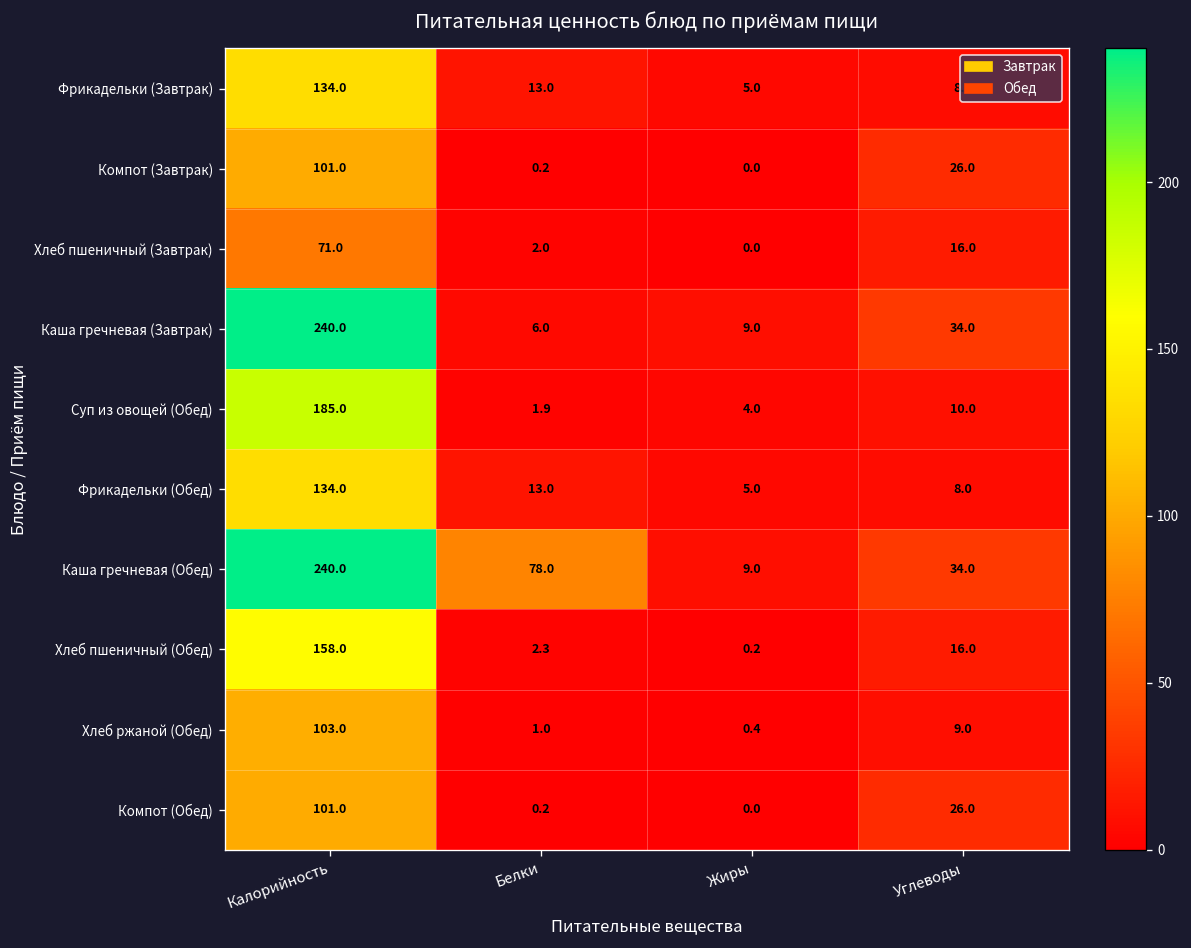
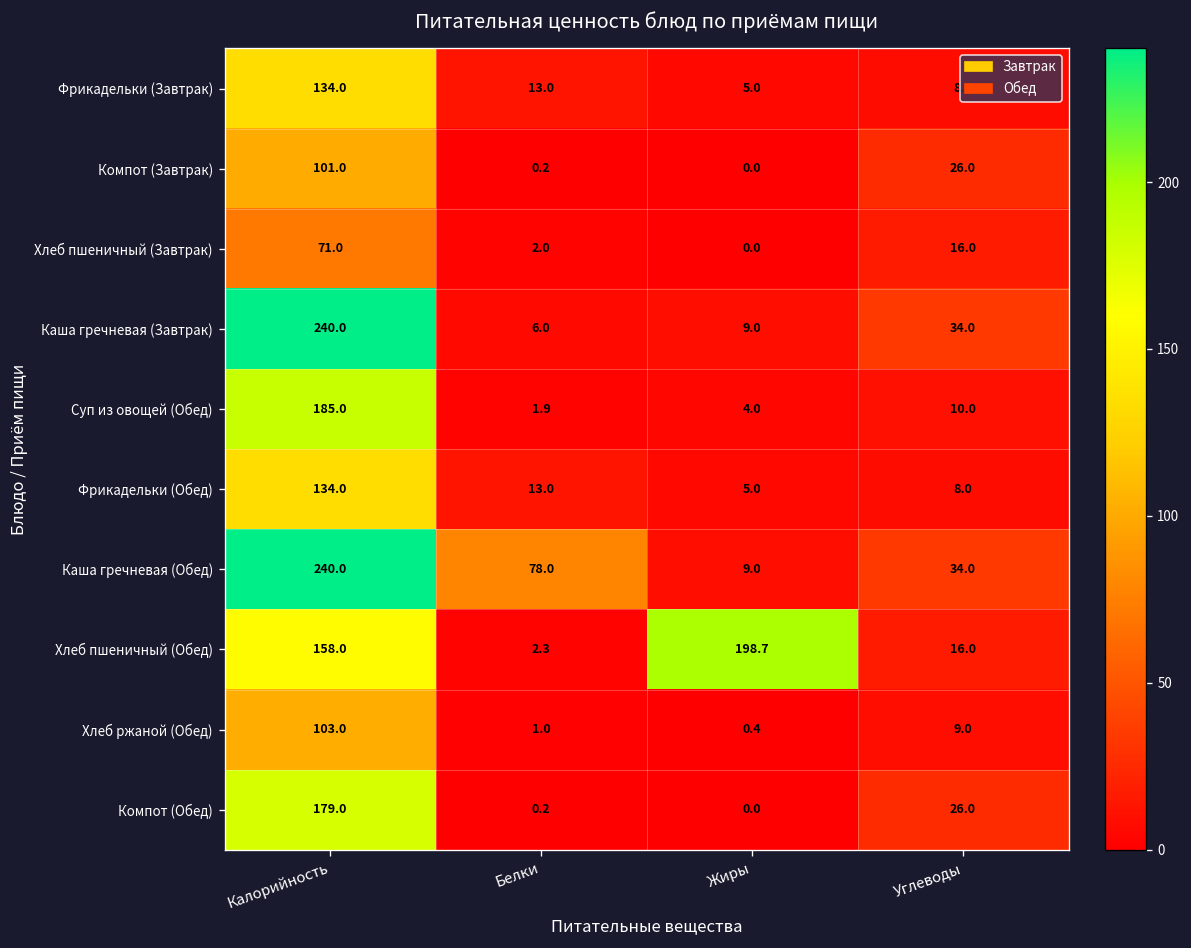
  {
    "Фрикадельки (Завтрак)": {
      "Калорийность": 134.0,
      "Белки": 13.0,
      "Жиры": 5.0
    },
    "Компот (Завтрак)": {
      "Калорийность": 101.0,
      "Белки": 0.2,
      "Жиры": 0.0,
      "Углеводы": 26.0
    },
    "Хлеб пшеничный (Завтрак)": {
      "Калорийность": 71.0,
      "Белки": 2.0,
      "Жиры": 0.0,
      "Углеводы": 16.0
    },
    "Каша гречневая (Завтрак)": {
      "Калорийность": 240.0,
      "Белки": 6.0,
      "Жиры": 9.0,
      "Углеводы": 34.0
    },
    "Суп из овощей (Обед)": {
      "Калорийность": 185.0,
      "Белки": 1.9,
      "Жиры": 4.0,
      "Углеводы": 10.0
    },
    "Фрикадельки (Обед)": {
      "Калорийность": 134.0,
      "Белки": 13.0,
      "Жиры": 5.0,
      "Углеводы": 8.0
    },
    "Каша гречневая (Обед)": {
      "Калорийность": 240.0,
      "Белки": 78.0,
      "Жиры": 9.0,
      "Углеводы": 34.0
    },
    "Хлеб пшеничный (Обед)": {
      "Калорийность": 158.0,
      "Белки": 2.3,
-     "Жиры": 0.2,
+     "Жиры": 198.7,
      "Углеводы": 16.0
    },
    "Хлеб ржаной (Обед)": {
      "Калорийность": 103.0,
      "Белки": 1.0,
      "Жиры": 0.4,
      "Углеводы": 9.0
    },
    "Компот (Обед)": {
-     "Калорийность": 101.0,
+     "Калорийность": 179.0,
      "Белки": 0.2,
      "Жиры": 0.0,
      "Углеводы": 26.0
    }
  }
